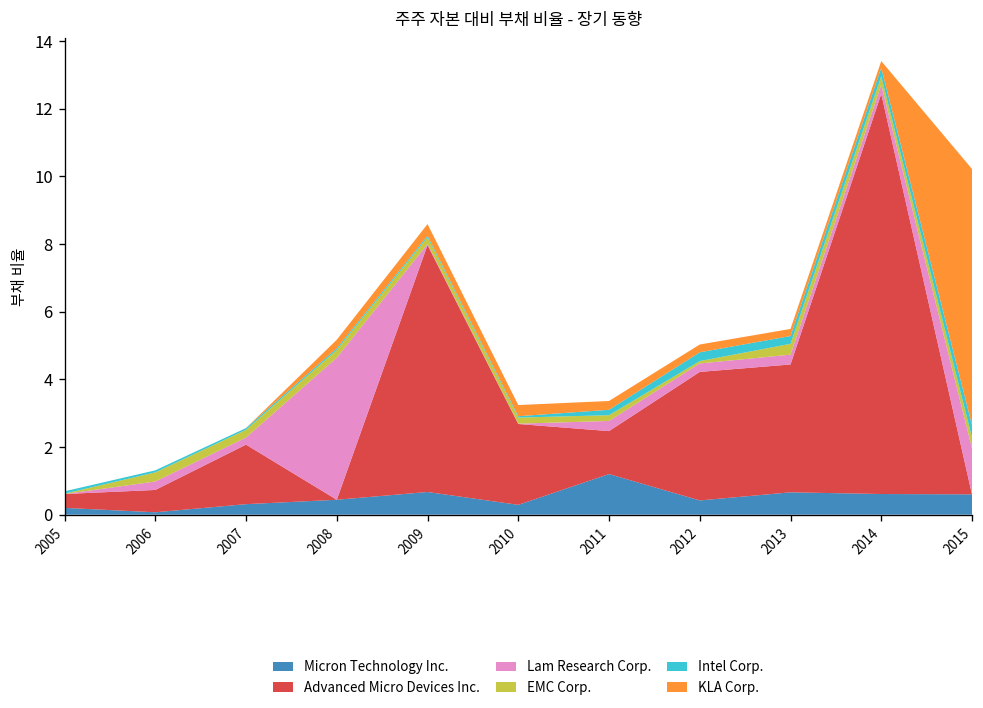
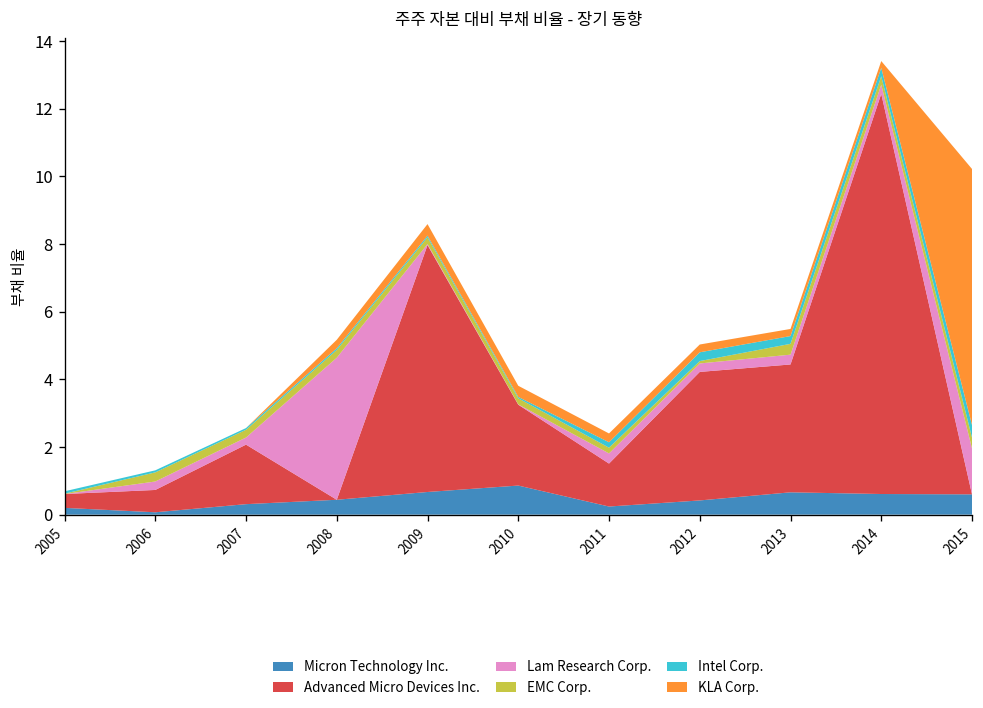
  {
    "Micron Technology Inc.": {
      "2005": 0.2,
      "2007": 0.3,
      "2009": 0.7,
-     "2010": 0.3,
-     "2011": 1.2,
+     "2010": 0.9,
+     "2011": 0.2,
      "2012": 0.4,
      "2013": 0.7,
      "2014": 0.6
    },
    "Advanced Micro Devices Inc.": {
      "2006": 0.7,
      "2007": 1.8,
      "2011": 1.3,
      "2012": 3.8,
      "2013": 3.8,
      "2014": 11.8
    },
    "Lam Research Corp.": {
      "2006": 0.3,
      "2007": 0.2,
      "2008": 4.2,
      "2011": 0.3,
      "2013": 0.3,
      "2014": 0.3,
      "2015": 1.4
    },
    "EMC Corp.": {
      "2011": 0.2,
      "2013": 0.3,
      "2014": 0.3,
      "2015": 0.3
    },
    "Intel Corp.": {
      "2011": 0.2,
      "2012": 0.3,
      "2013": 0.2,
      "2014": 0.3,
      "2015": 0.4
    },
    "KLA Corp.": {
      "2008": 0.3,
      "2009": 0.3,
      "2010": 0.3,
      "2011": 0.3,
      "2012": 0.2,
      "2013": 0.2,
      "2014": 0.2,
      "2015": 7.6
    }
  }
